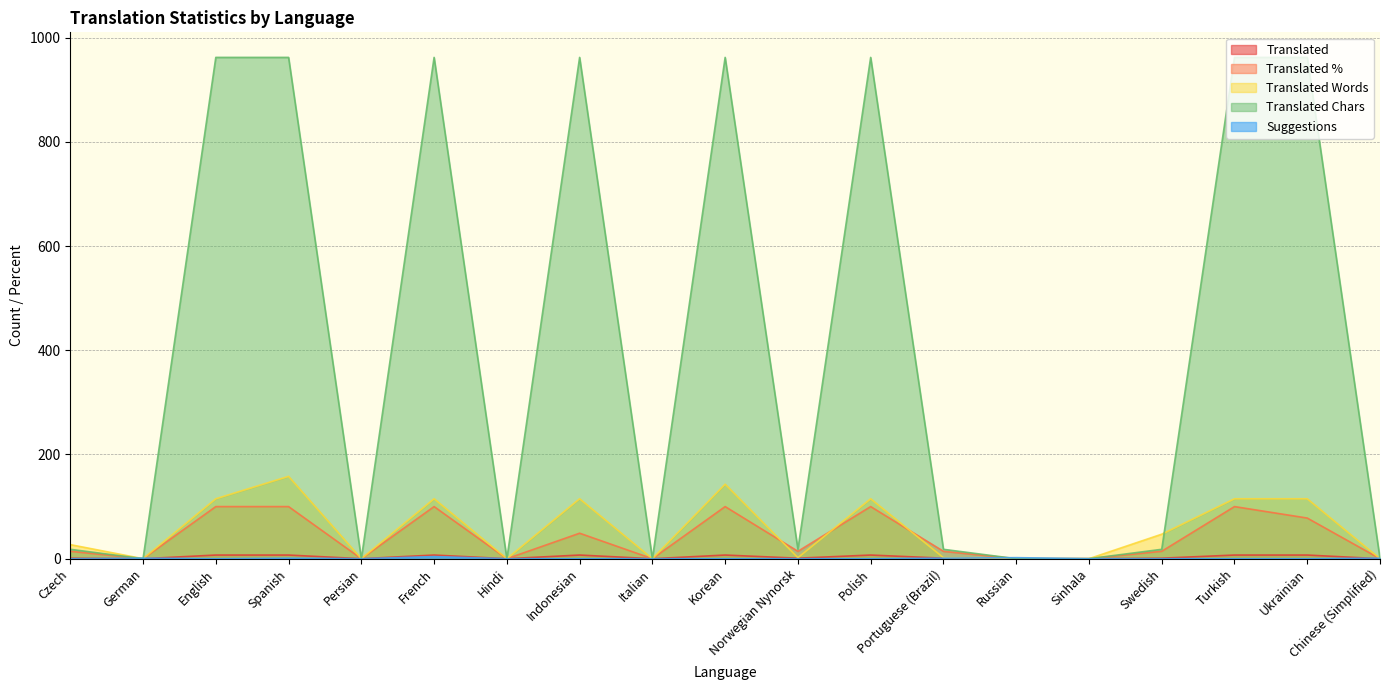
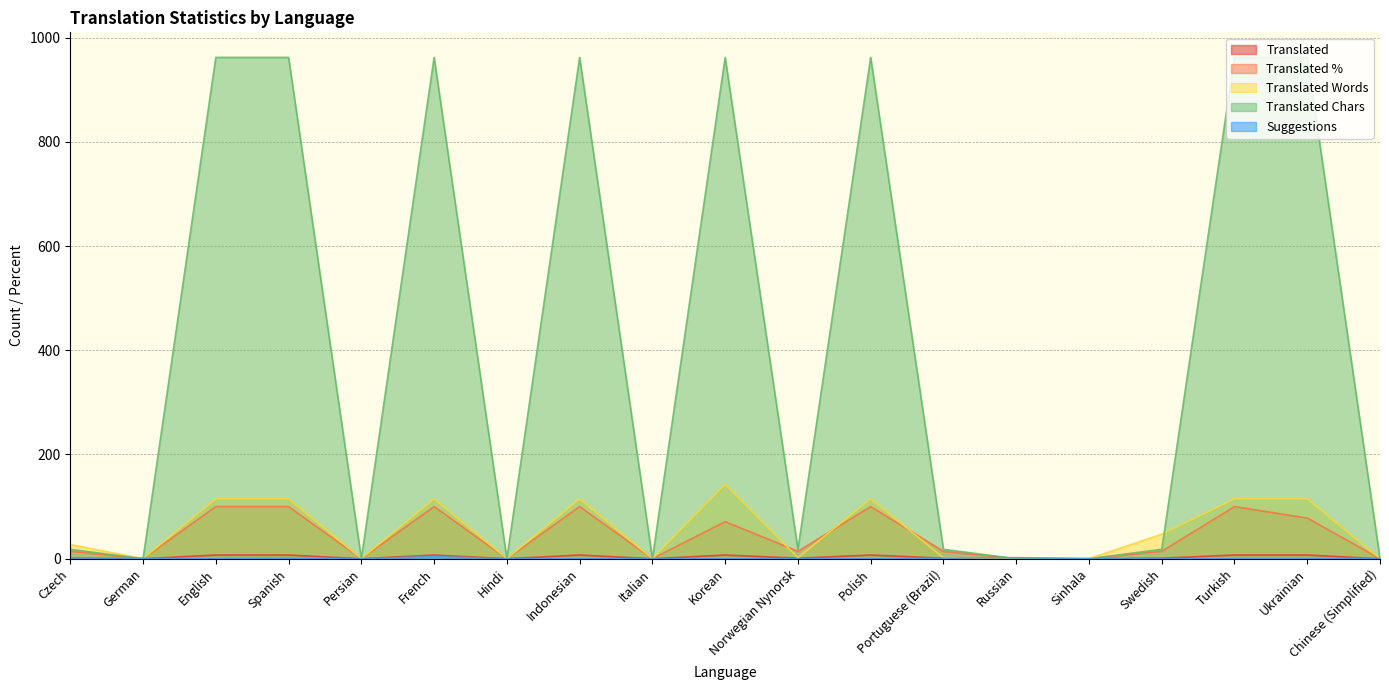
  {
    "Translated": {
      "English": 10,
      "Spanish": 10,
      "Indonesian": 10,
      "Korean": 10,
      "Polish": 10,
      "Turkish": 10,
      "Ukrainian": 10
    },
    "Translated %": {
      "English": 100,
      "Spanish": 100,
      "French": 100,
-     "Indonesian": 50,
-     "Korean": 100,
+     "Indonesian": 100,
+     "Korean": 70,
      "Polish": 100,
      "Turkish": 100,
      "Ukrainian": 80
    },
    "Translated Words": {
      "Czech": 30,
      "English": 120,
-     "Spanish": 160,
+     "Spanish": 120,
      "French": 120,
      "Indonesian": 120,
      "Korean": 140,
      "Polish": 120,
      "Swedish": 50,
      "Turkish": 120,
      "Ukrainian": 120
    },
    "Translated Chars": {
      "English": 960,
      "Spanish": 960,
      "French": 960,
      "Indonesian": 960,
      "Korean": 960,
      "Polish": 960
    },
    "Suggestions": {
      "English": 0,
      "Spanish": 0,
      "Indonesian": 0,
      "Korean": 0,
      "Polish": 0,
      "Turkish": 0,
      "Ukrainian": 0
    }
  }
